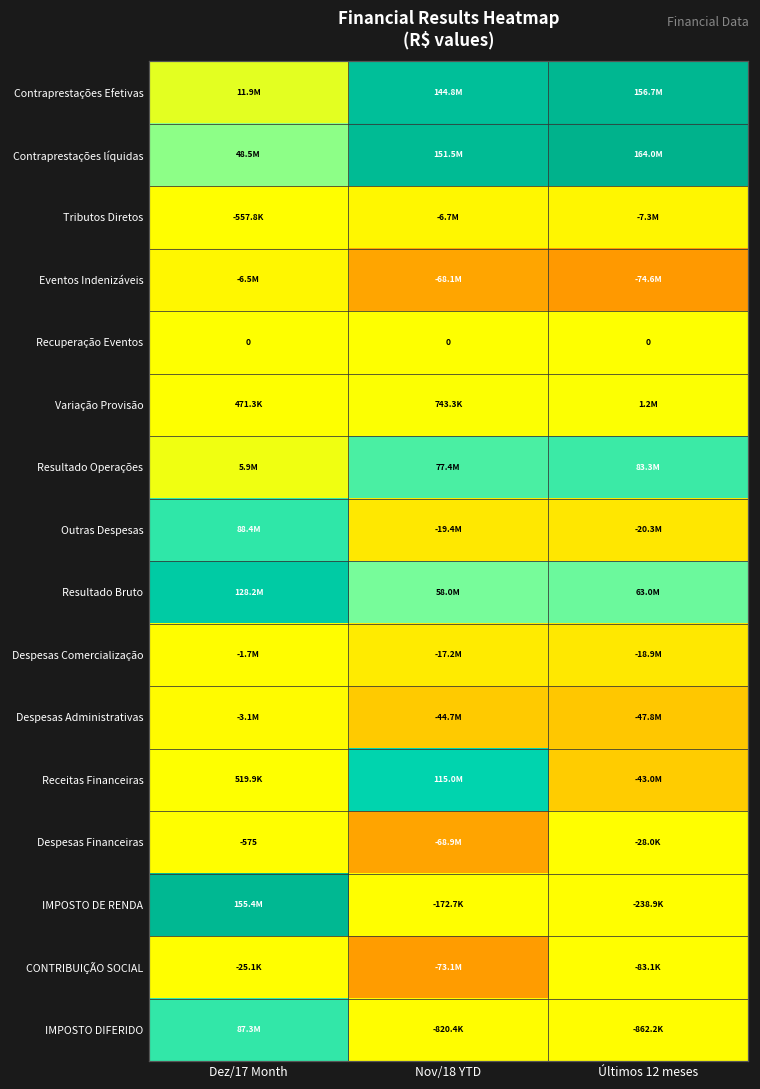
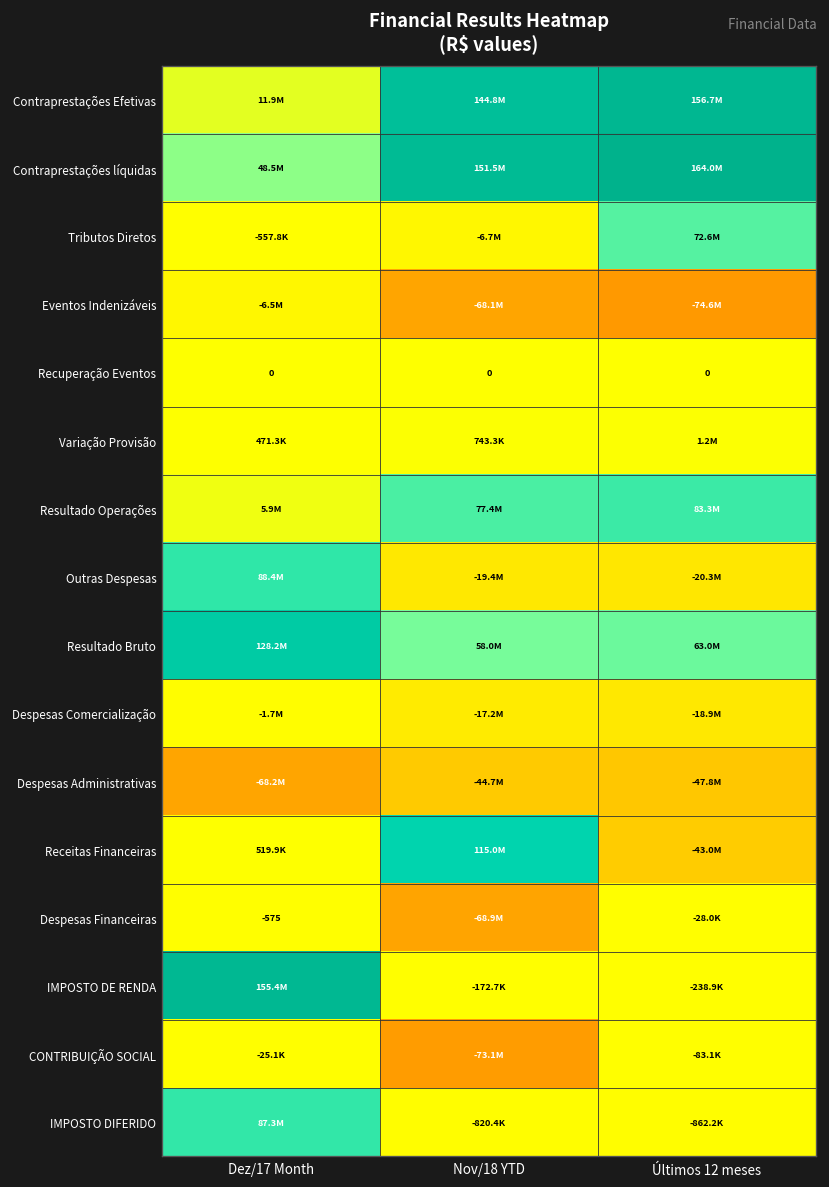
  {
    "Contraprestações Efetivas": {
      "Dez/17 Month": "11.9M",
      "Nov/18 YTD": "144.8M",
      "Últimos 12 meses": "156.7M"
    },
    "Contraprestações líquidas": {
      "Dez/17 Month": "48.5M",
      "Nov/18 YTD": "151.5M",
      "Últimos 12 meses": "164.0M"
    },
    "Tributos Diretos": {
      "Dez/17 Month": "-557.8K",
      "Nov/18 YTD": "-6.7M",
-     "Últimos 12 meses": "-7.3M"
+     "Últimos 12 meses": "72.6M"
    },
    "Eventos Indenizáveis": {
      "Dez/17 Month": "-6.5M",
      "Nov/18 YTD": "-68.1M",
      "Últimos 12 meses": "-74.6M"
    },
    "Recuperação Eventos": {
      "Dez/17 Month": "0",
      "Nov/18 YTD": "0",
      "Últimos 12 meses": "0"
    },
    "Variação Provisão": {
      "Dez/17 Month": "471.3K",
      "Nov/18 YTD": "743.3K",
      "Últimos 12 meses": "1.2M"
    },
    "Resultado Operações": {
      "Dez/17 Month": "5.9M",
      "Nov/18 YTD": "77.4M",
      "Últimos 12 meses": "83.3M"
    },
    "Outras Despesas": {
      "Dez/17 Month": "88.4M",
      "Nov/18 YTD": "-19.4M",
      "Últimos 12 meses": "-20.3M"
    },
    "Resultado Bruto": {
      "Dez/17 Month": "128.2M",
      "Nov/18 YTD": "58.0M",
      "Últimos 12 meses": "63.0M"
    },
    "Despesas Comercialização": {
      "Dez/17 Month": "-1.7M",
      "Nov/18 YTD": "-17.2M",
      "Últimos 12 meses": "-18.9M"
    },
    "Despesas Administrativas": {
-     "Dez/17 Month": "-3.1M",
+     "Dez/17 Month": "-68.2M",
      "Nov/18 YTD": "-44.7M",
      "Últimos 12 meses": "-47.8M"
    },
    "Receitas Financeiras": {
      "Dez/17 Month": "519.9K",
      "Nov/18 YTD": "115.0M",
      "Últimos 12 meses": "-43.0M"
    },
    "Despesas Financeiras": {
      "Dez/17 Month": "-575",
      "Nov/18 YTD": "-68.9M",
      "Últimos 12 meses": "-28.0K"
    },
    "IMPOSTO DE RENDA": {
      "Dez/17 Month": "155.4M",
      "Nov/18 YTD": "-172.7K",
      "Últimos 12 meses": "-238.9K"
    },
    "CONTRIBUIÇÃO SOCIAL": {
      "Dez/17 Month": "-25.1K",
      "Nov/18 YTD": "-73.1M",
      "Últimos 12 meses": "-83.1K"
    },
    "IMPOSTO DIFERIDO": {
      "Dez/17 Month": "87.3M",
      "Nov/18 YTD": "-820.4K",
      "Últimos 12 meses": "-862.2K"
    }
  }
